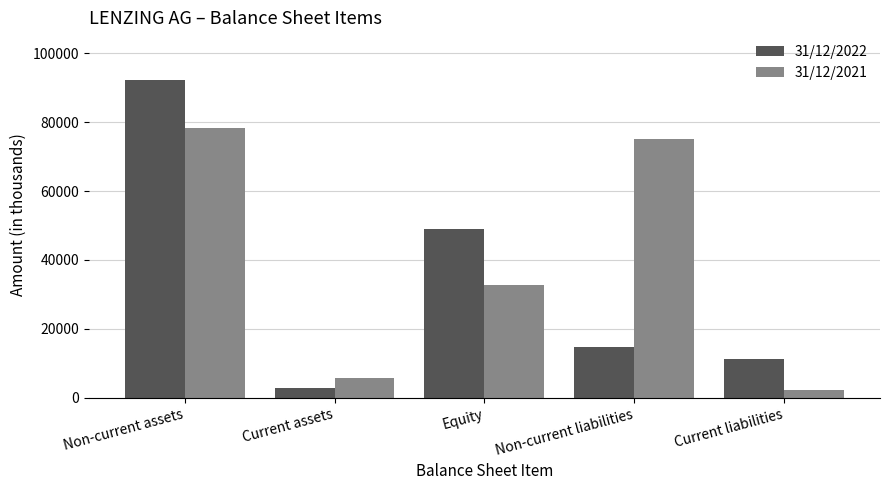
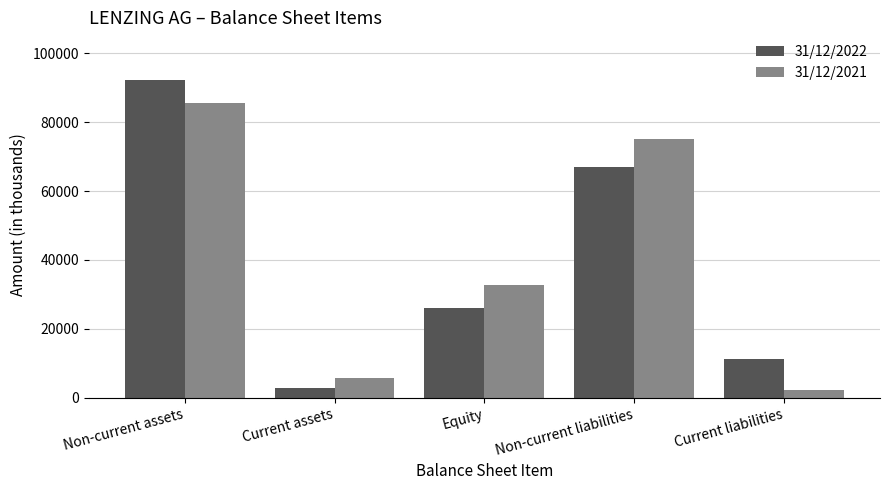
  {
    "31/12/2022": {
      "Non-current assets": 92000,
      "Current assets": 3000,
-     "Equity": 49000,
-     "Non-current liabilities": 15000,
+     "Equity": 26000,
+     "Non-current liabilities": 67000,
      "Current liabilities": 11000
    },
    "31/12/2021": {
-     "Non-current assets": 78000,
+     "Non-current assets": 86000,
      "Current assets": 6000,
      "Equity": 33000,
      "Non-current liabilities": 75000,
      "Current liabilities": 2000
    }
  }
